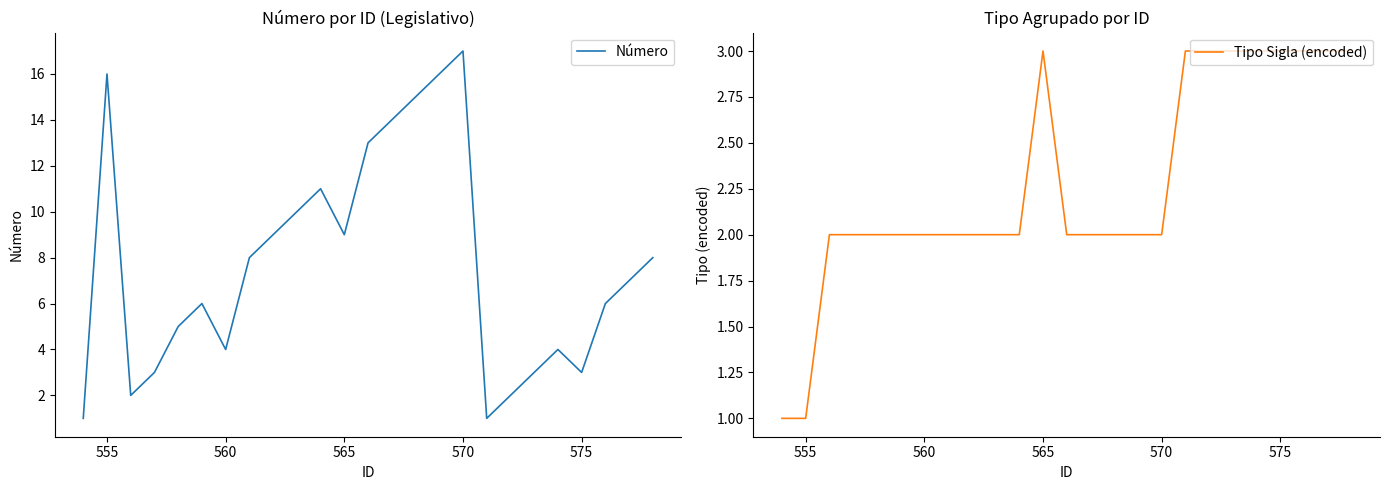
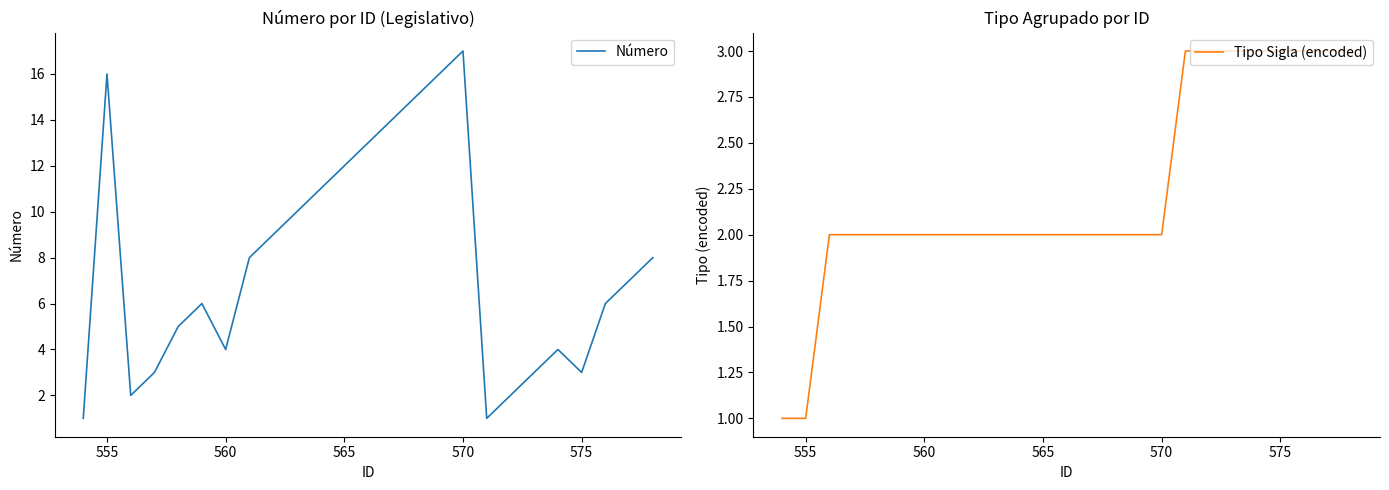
  {
    "Número por ID (Legislativo)": {
      "555": 16,
      "560": 4,
-     "565": 9,
+     "565": 12,
      "570": 17,
      "575": 3
    },
    "Tipo Agrupado por ID": {
      "555": 1,
      "560": 2,
-     "565": 3,
+     "565": 2,
      "570": 2
    }
  }
